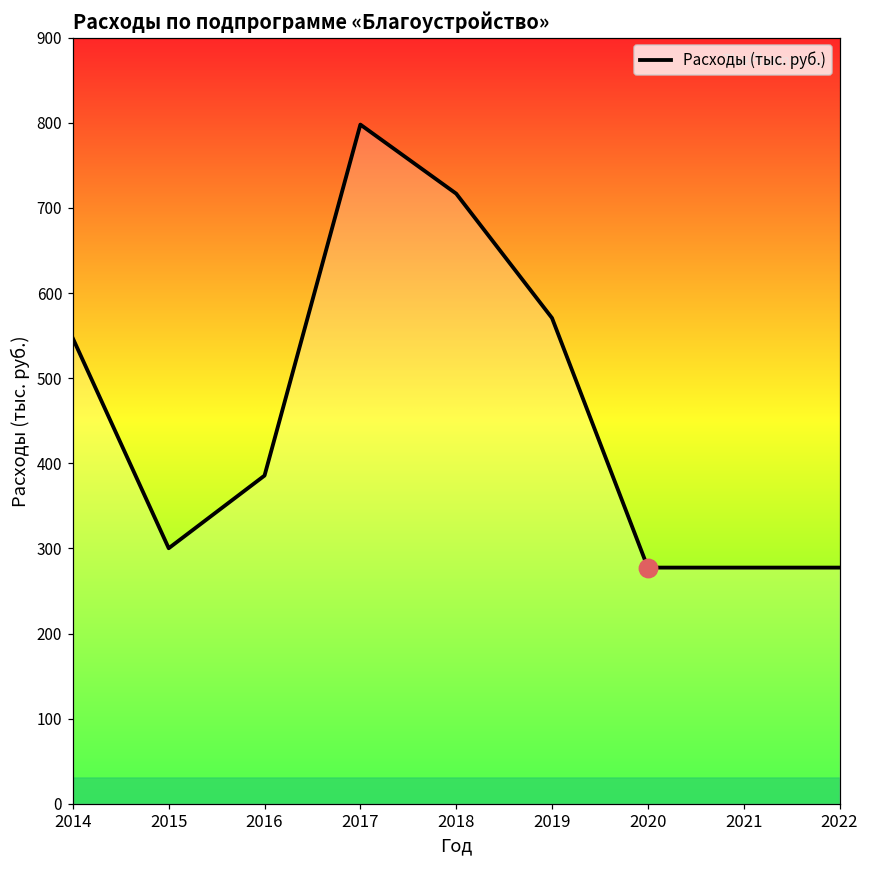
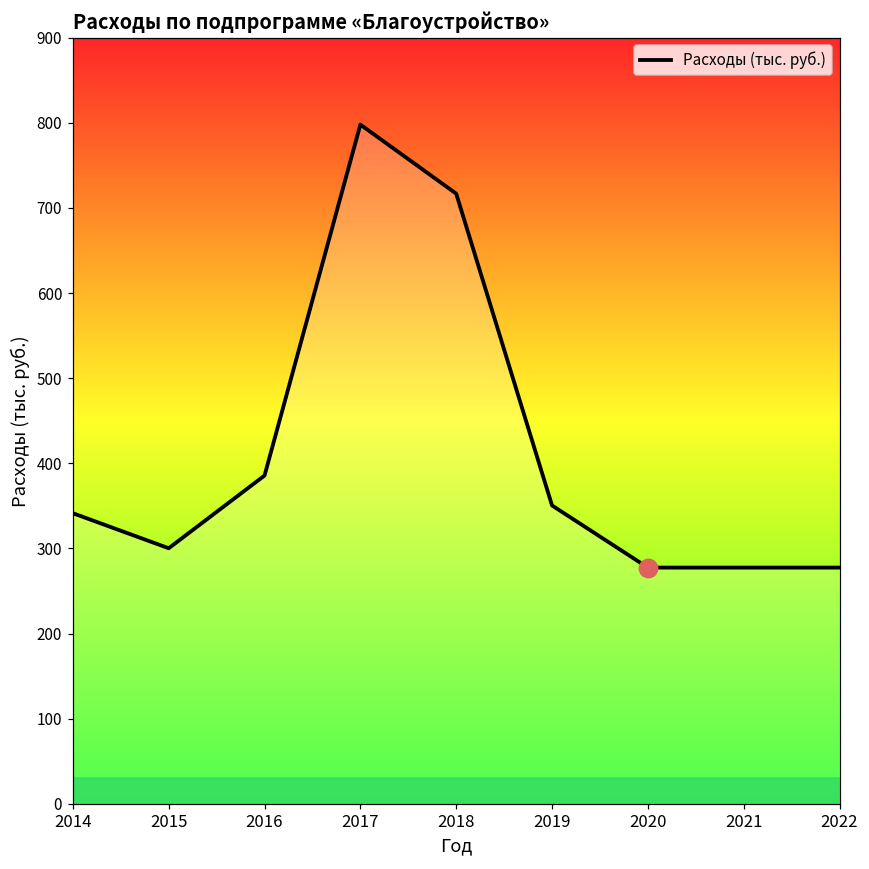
  {
    "Расходы (тыс. руб.)": {
-     "2014": 550,
+     "2014": 340,
      "2015": 300,
      "2016": 390,
      "2017": 800,
      "2018": 720,
-     "2019": 570,
+     "2019": 350,
      "2021": 280,
      "2022": 280
    }
  }
